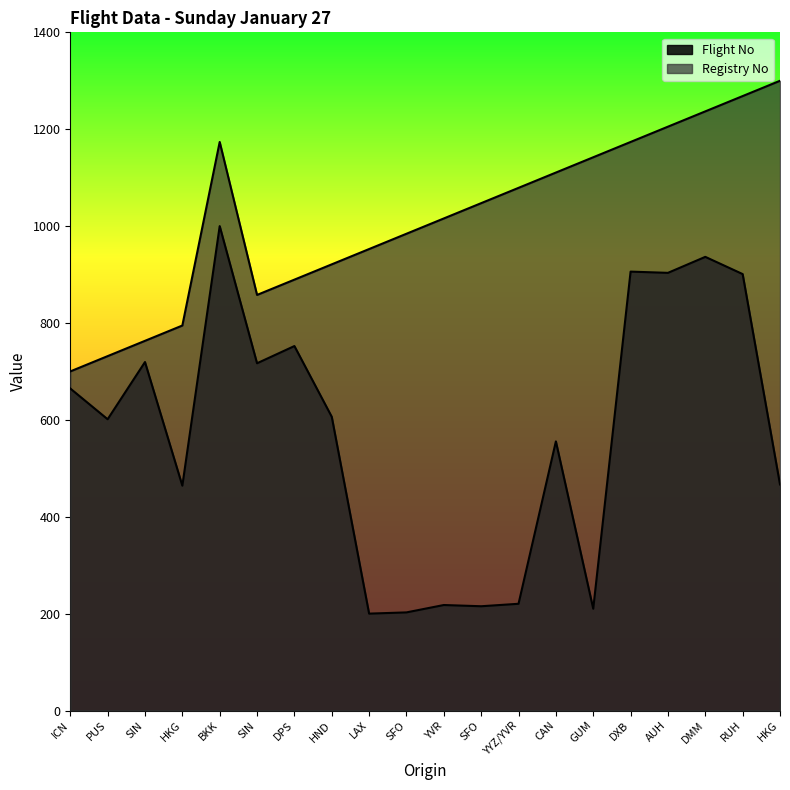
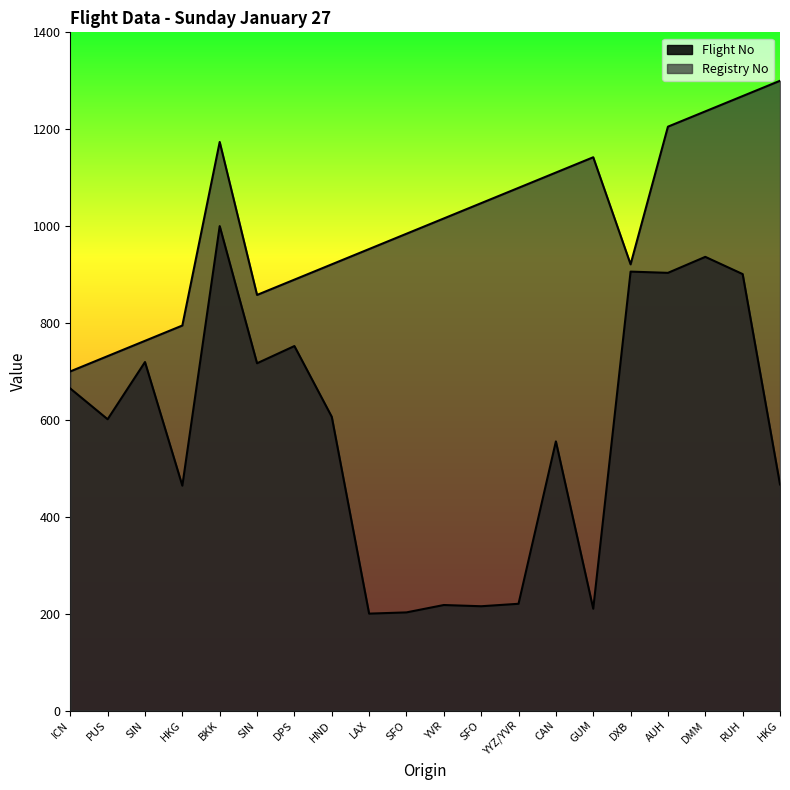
  {
    "Flight No": {
      "ICN": 660,
      "PUS": 600,
      "BKK": 1000,
      "DPS": 750,
      "HND": 610,
      "LAX": 200,
      "YVR": 220,
      "YYZ/YVR": 220,
      "CAN": 560,
      "GUM": 210,
      "DXB": 910,
      "AUH": 900,
      "DMM": 940,
      "RUH": 900
    },
    "Registry No": {
      "ICN": 700,
      "PUS": 730,
      "BKK": 1170,
      "DPS": 890,
      "HND": 920,
      "LAX": 950,
      "YVR": 1020,
      "YYZ/YVR": 1080,
      "CAN": 1110,
      "GUM": 1140,
-     "DXB": 1170,
+     "DXB": 920,
      "AUH": 1210,
      "DMM": 1240,
      "RUH": 1270
    }
  }
